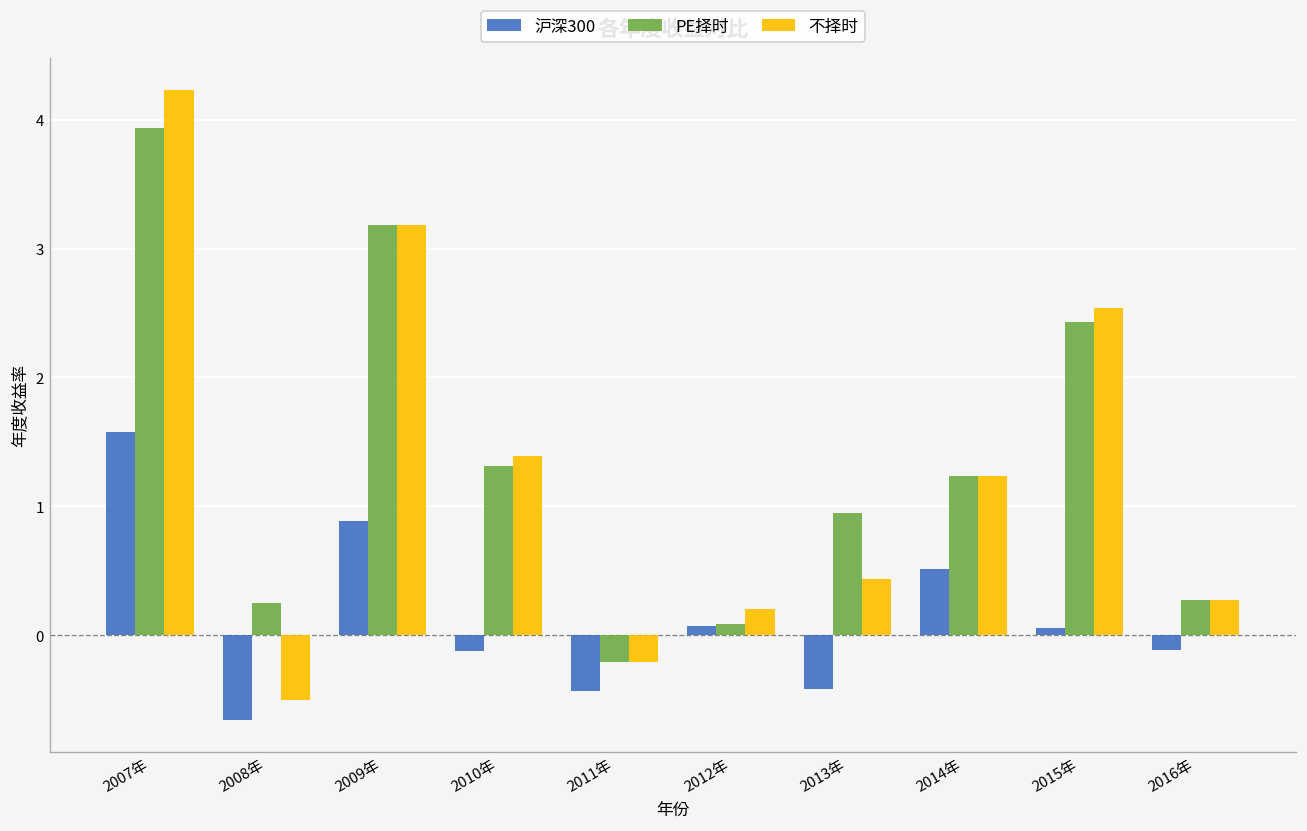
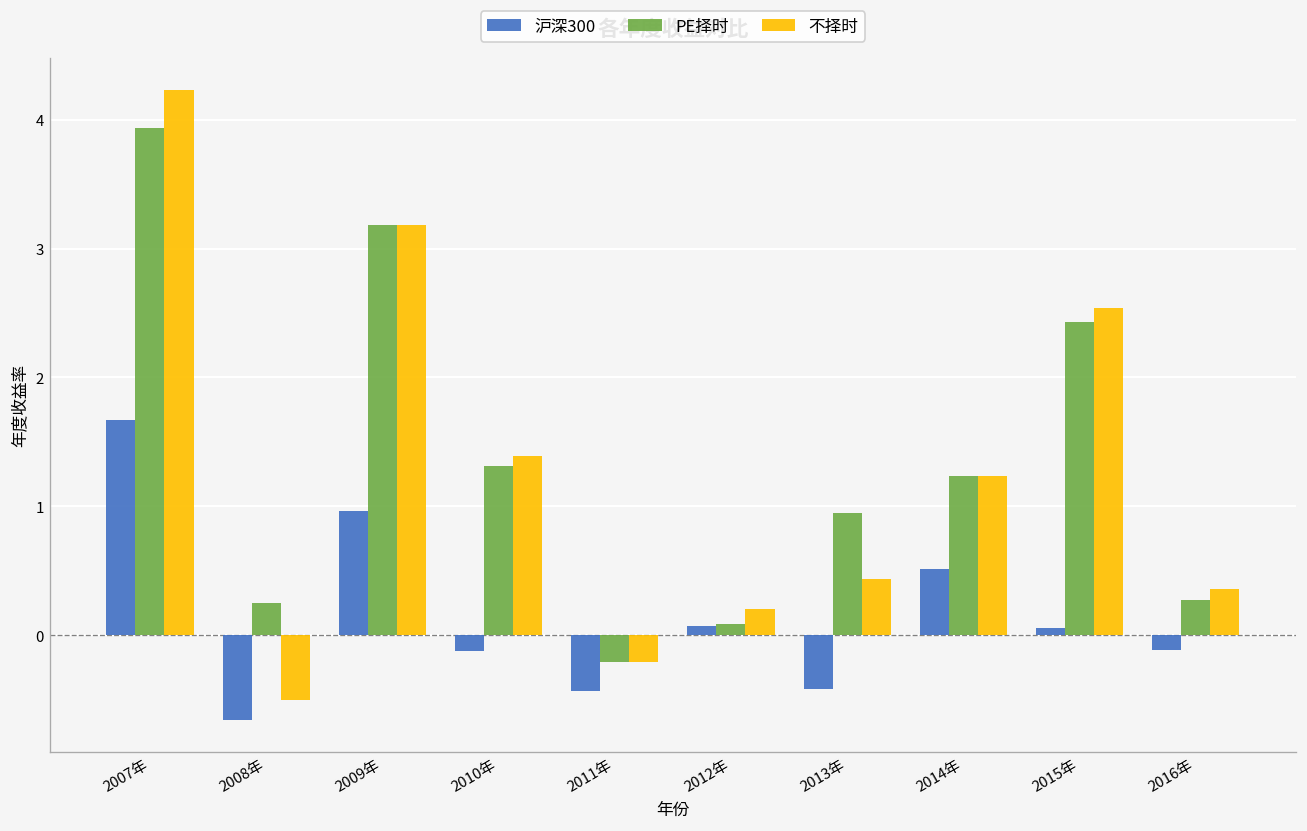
  {
    "沪深300": {
-     "2007年": 1.58,
+     "2007年": 1.67,
      "2008年": -0.66,
-     "2009年": 0.89,
+     "2009年": 0.97,
      "2010年": -0.13,
      "2011年": -0.43,
      "2012年": 0.08,
      "2013年": -0.41,
      "2014年": 0.52,
      "2015年": 0.06,
      "2016年": -0.11
    },
    "PE择时": {
      "2007年": 3.94,
      "2008年": 0.25,
      "2009年": 3.18,
      "2010年": 1.31,
      "2011年": -0.20,
      "2012年": 0.09,
      "2013年": 0.95,
      "2014年": 1.23,
      "2015年": 2.43,
      "2016年": 0.27
    },
    "不择时": {
      "2007年": 4.23,
      "2008年": -0.50,
      "2009年": 3.18,
      "2010年": 1.39,
      "2011年": -0.20,
      "2012年": 0.20,
      "2013年": 0.44,
      "2014年": 1.23,
      "2015年": 2.54,
-     "2016年": 0.27
+     "2016年": 0.36
    }
  }
